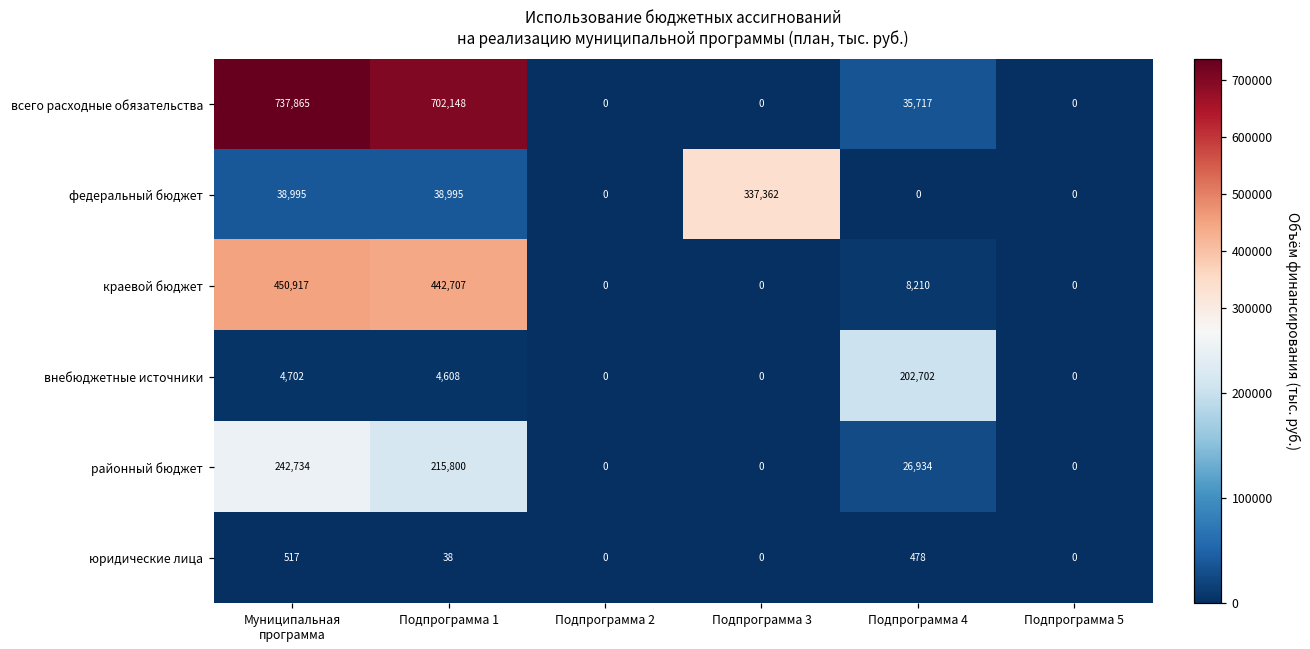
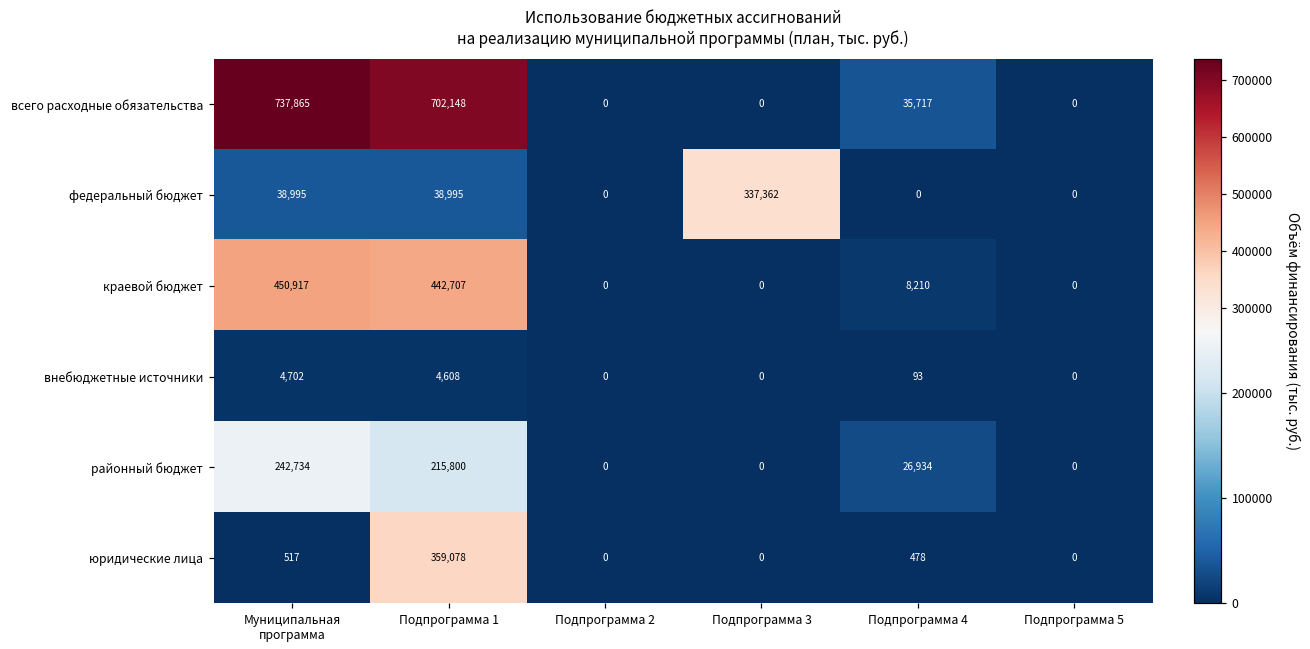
  {
    "всего расходные обязательства": {
      "Муниципальная программа": "737,865",
      "Подпрограмма 1": "702,148",
      "Подпрограмма 2": "0",
      "Подпрограмма 3": "0",
      "Подпрограмма 4": "35,717",
      "Подпрограмма 5": "0"
    },
    "федеральный бюджет": {
      "Муниципальная программа": "38,995",
      "Подпрограмма 1": "38,995",
      "Подпрограмма 2": "0",
      "Подпрограмма 3": "337,362",
      "Подпрограмма 4": "0",
      "Подпрограмма 5": "0"
    },
    "краевой бюджет": {
      "Муниципальная программа": "450,917",
      "Подпрограмма 1": "442,707",
      "Подпрограмма 2": "0",
      "Подпрограмма 3": "0",
      "Подпрограмма 4": "8,210",
      "Подпрограмма 5": "0"
    },
    "внебюджетные источники": {
      "Муниципальная программа": "4,702",
      "Подпрограмма 1": "4,608",
      "Подпрограмма 2": "0",
      "Подпрограмма 3": "0",
-     "Подпрограмма 4": "202,702",
+     "Подпрограмма 4": "93",
      "Подпрограмма 5": "0"
    },
    "районный бюджет": {
      "Муниципальная программа": "242,734",
      "Подпрограмма 1": "215,800",
      "Подпрограмма 2": "0",
      "Подпрограмма 3": "0",
      "Подпрограмма 4": "26,934",
      "Подпрограмма 5": "0"
    },
    "юридические лица": {
      "Муниципальная программа": "517",
-     "Подпрограмма 1": "38",
+     "Подпрограмма 1": "359,078",
      "Подпрограмма 2": "0",
      "Подпрограмма 3": "0",
      "Подпрограмма 4": "478",
      "Подпрограмма 5": "0"
    }
  }
